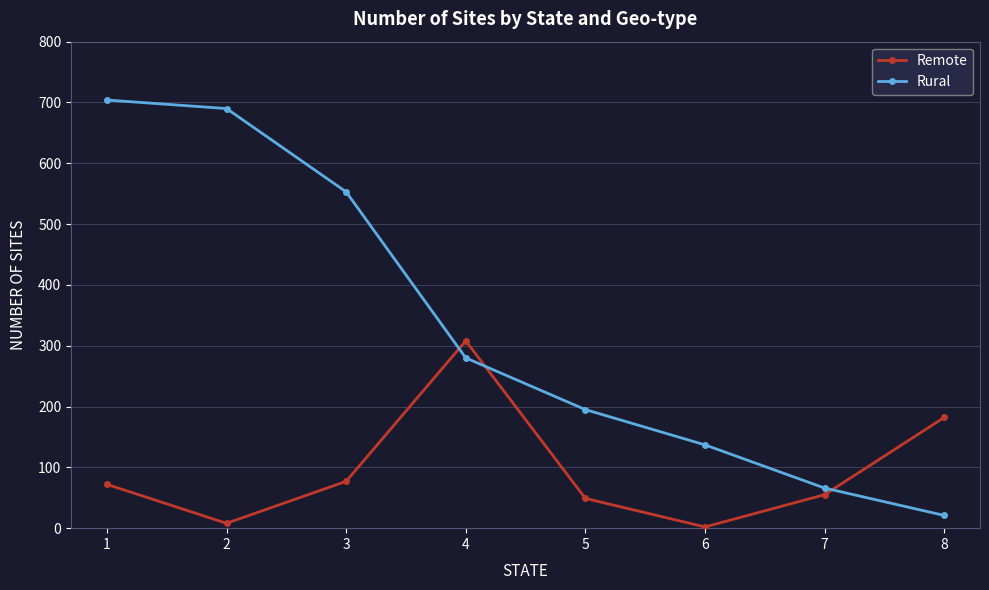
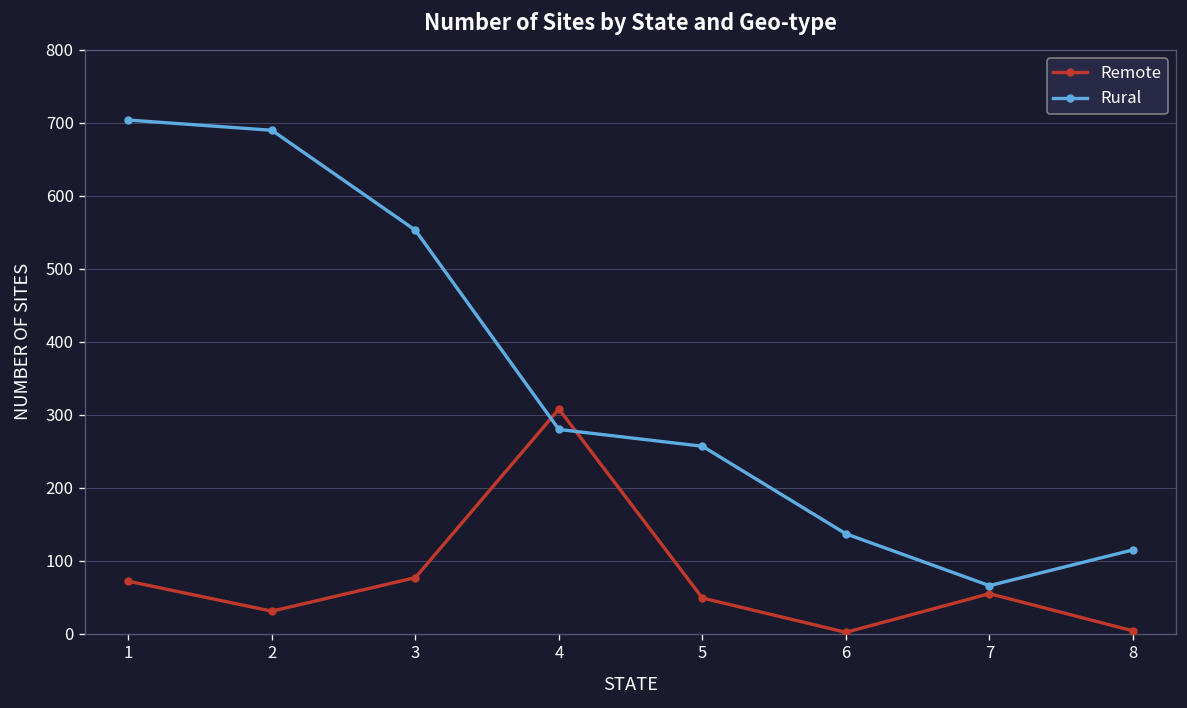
  {
    "Remote": {
      "1": 70,
-     "2": 10,
+     "2": 30,
      "3": 80,
      "4": 310,
      "5": 50,
      "6": 0,
      "7": 60,
-     "8": 180
+     "8": 0
    },
    "Rural": {
      "1": 700,
      "2": 690,
      "3": 550,
      "4": 280,
-     "5": 200,
+     "5": 260,
      "6": 140,
      "7": 70,
-     "8": 20
+     "8": 120
    }
  }
